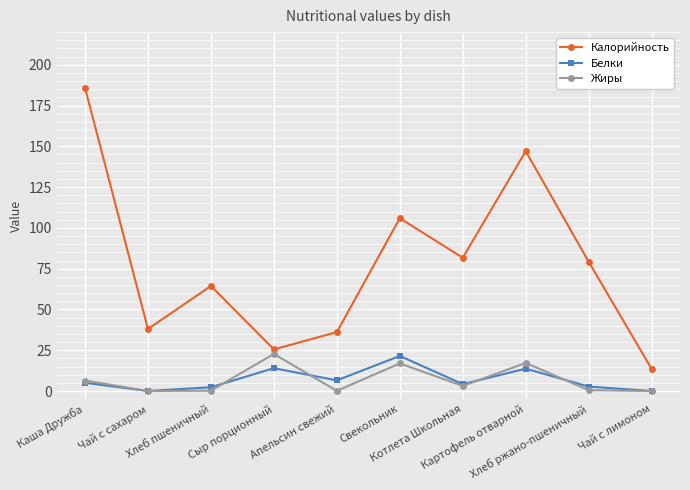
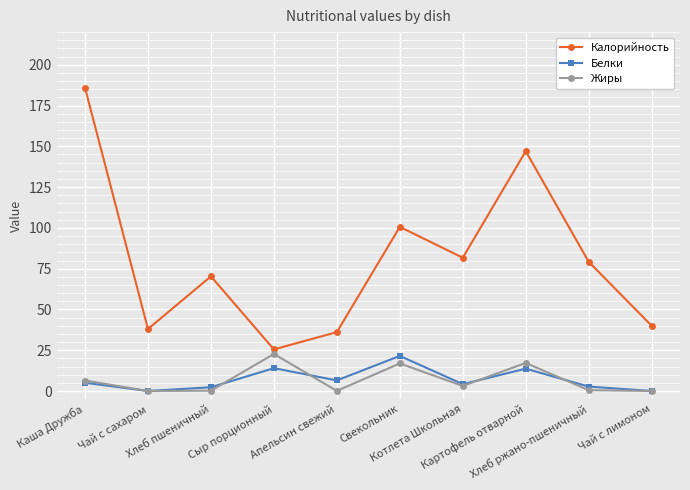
  {
    "Калорийность": {
      "Каша Дружба": 186,
      "Чай с сахаром": 38,
-     "Хлеб пшеничный": 64,
+     "Хлеб пшеничный": 70,
      "Сыр порционный": 26,
      "Апельсин свежий": 36,
-     "Свекольник": 106,
+     "Свекольник": 101,
      "Котлета Школьная": 82,
      "Картофель отварной": 147,
      "Хлеб ржано-пшеничный": 79,
-     "Чай с лимоном": 14
+     "Чай с лимоном": 40
    },
    "Белки": {
      "Хлеб пшеничный": 2,
      "Сыр порционный": 14,
      "Апельсин свежий": 7,
      "Свекольник": 22,
      "Картофель отварной": 14,
      "Хлеб ржано-пшеничный": 3
    },
    "Жиры": {
      "Хлеб пшеничный": 0,
      "Сыр порционный": 23,
      "Апельсин свежий": 0,
      "Свекольник": 17,
      "Картофель отварной": 17,
      "Хлеб ржано-пшеничный": 1
    }
  }
